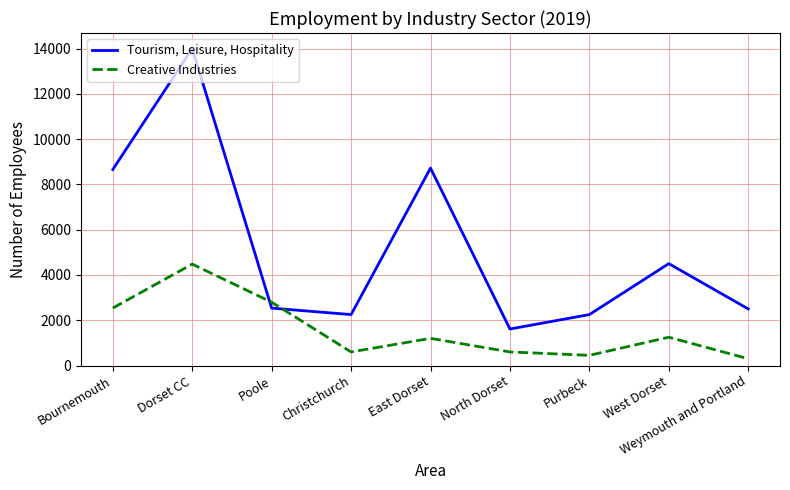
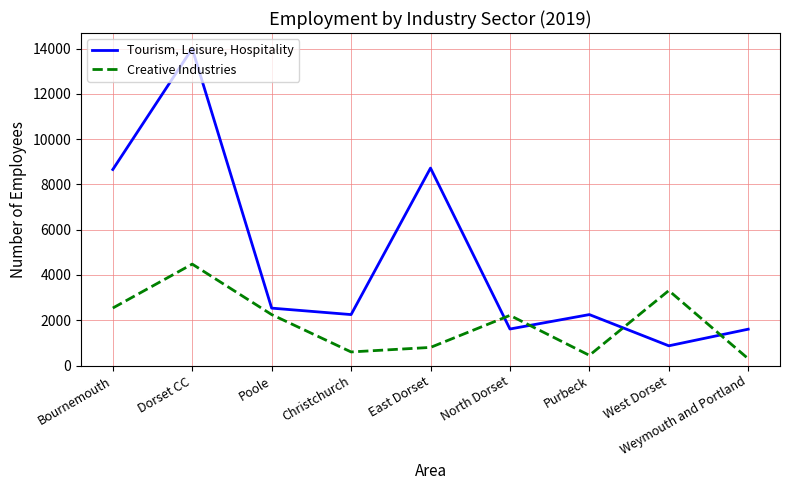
  {
    "Tourism, Leisure, Hospitality": {
      "Bournemouth": 8700,
      "Poole": 2500,
      "Christchurch": 2300,
      "East Dorset": 8700,
      "North Dorset": 1600,
      "Purbeck": 2300,
-     "West Dorset": 4500,
-     "Weymouth and Portland": 2500
+     "West Dorset": 900,
+     "Weymouth and Portland": 1600
    },
    "Creative Industries": {
      "Bournemouth": 2500,
      "Dorset CC": 4500,
-     "Poole": 2800,
+     "Poole": 2300,
      "Christchurch": 600,
-     "East Dorset": 1200,
-     "North Dorset": 600,
+     "East Dorset": 800,
+     "North Dorset": 2200,
      "Purbeck": 500,
-     "West Dorset": 1300,
+     "West Dorset": 3300,
      "Weymouth and Portland": 300
    }
  }
